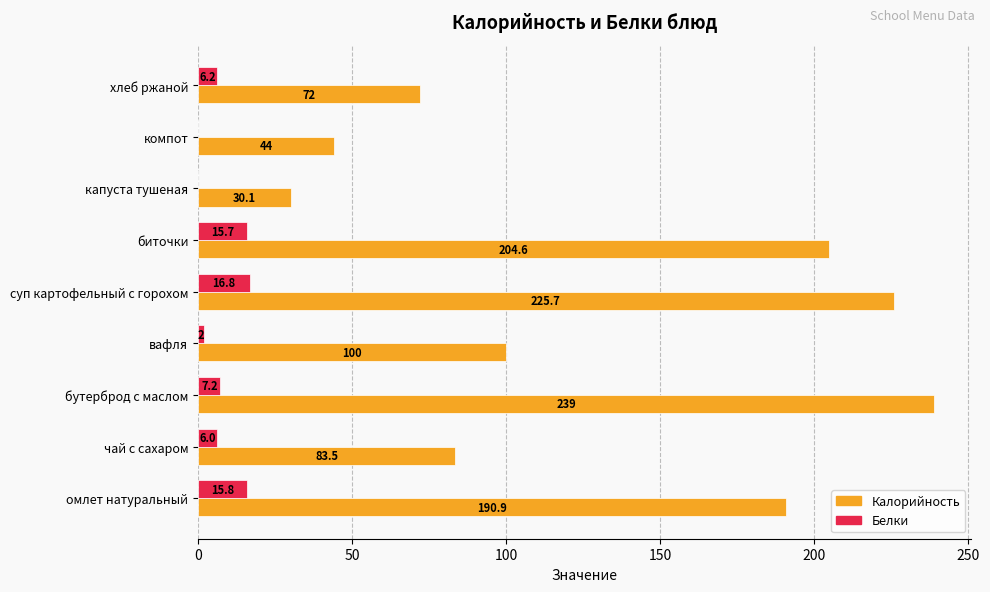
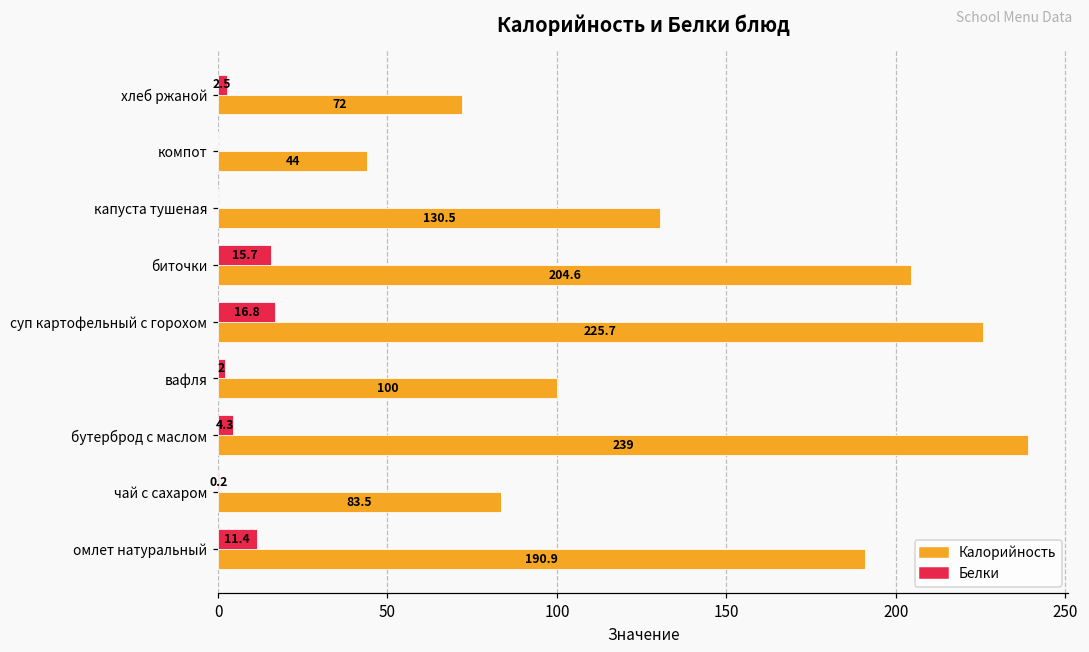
  {
    "Калорийность": {
      "хлеб ржаной": 72,
      "компот": 44,
-     "капуста тушеная": 30.1,
+     "капуста тушеная": 130.5,
      "биточки": 204.6,
      "суп картофельный с горохом": 225.7,
      "вафля": 100,
      "бутерброд с маслом": 239,
      "чай с сахаром": 83.5,
      "омлет натуральный": 190.9
    },
    "Белки": {
-     "хлеб ржаной": 6.2,
+     "хлеб ржаной": 2.5,
      "биточки": 15.7,
      "суп картофельный с горохом": 16.8,
      "вафля": 2,
-     "бутерброд с маслом": 7.2,
-     "чай с сахаром": 6.0,
-     "омлет натуральный": 15.8
+     "бутерброд с маслом": 4.3,
+     "чай с сахаром": 0.2,
+     "омлет натуральный": 11.4
    }
  }
